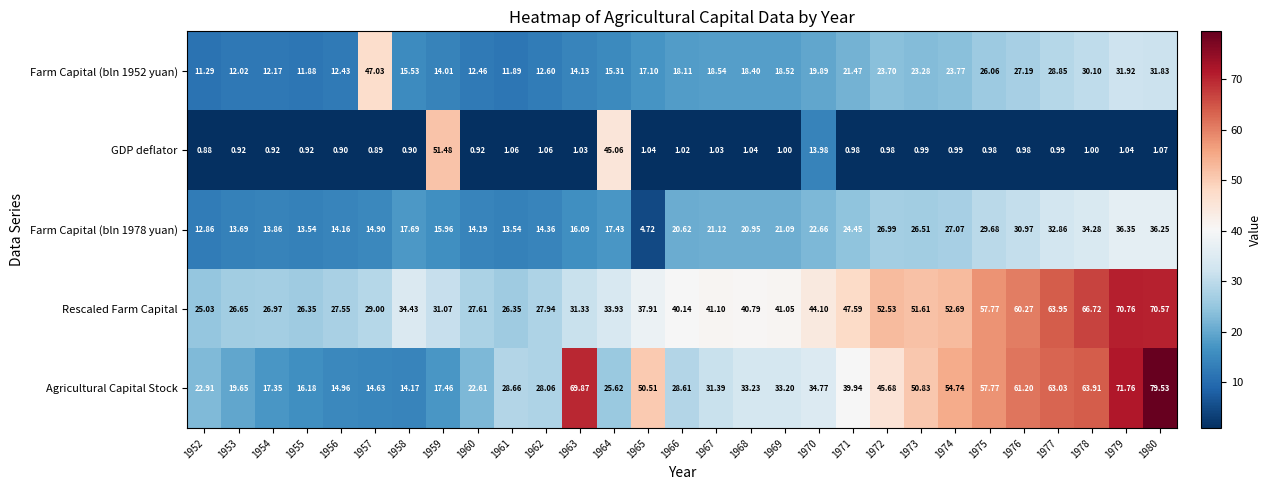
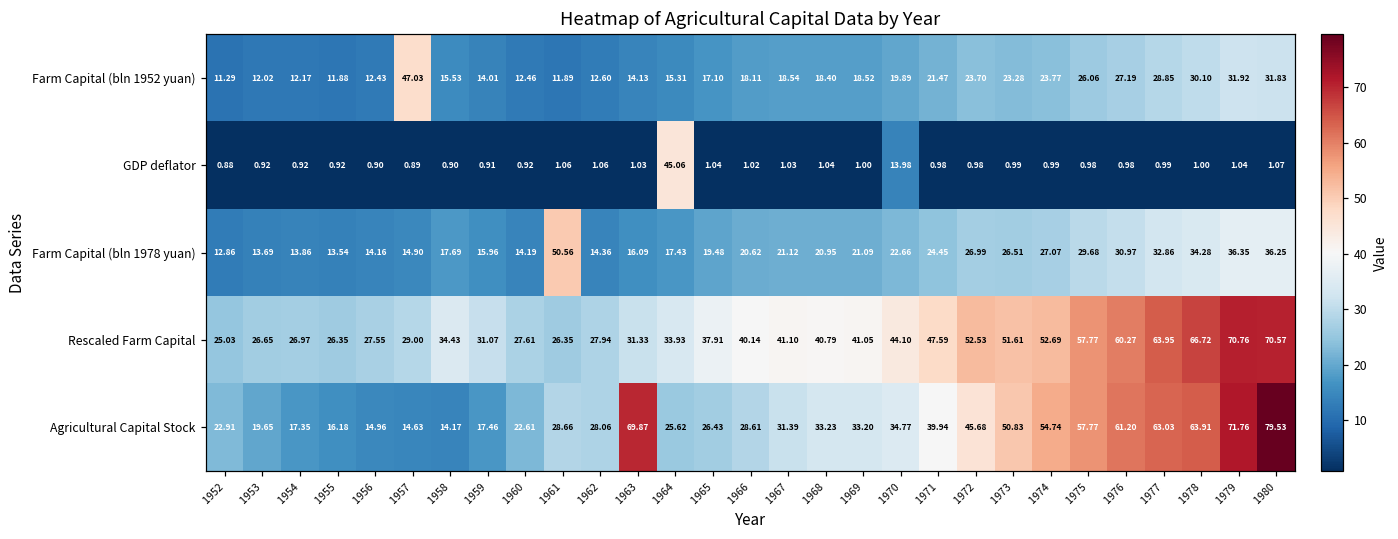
  {
    "Farm Capital (bln 1952 yuan)": {
      "1952": 11.29,
      "1953": 12.02,
      "1954": 12.17,
      "1955": 11.88,
      "1956": 12.43,
      "1957": 47.03,
      "1958": 15.53,
      "1959": 14.01,
      "1960": 12.46,
      "1961": 11.89,
      "1962": 12.60,
      "1963": 14.13,
      "1964": 15.31,
      "1965": 17.10,
      "1966": 18.11,
      "1967": 18.54,
      "1968": 18.40,
      "1969": 18.52,
      "1970": 19.89,
      "1971": 21.47,
      "1972": 23.70,
      "1973": 23.28,
      "1974": 23.77,
      "1975": 26.06,
      "1976": 27.19,
      "1977": 28.85,
      "1978": 30.10,
      "1979": 31.92,
      "1980": 31.83
    },
    "GDP deflator": {
      "1952": 0.88,
      "1953": 0.92,
      "1954": 0.92,
      "1955": 0.92,
      "1956": 0.90,
      "1957": 0.89,
      "1958": 0.90,
-     "1959": 51.48,
+     "1959": 0.91,
      "1960": 0.92,
      "1961": 1.06,
      "1962": 1.06,
      "1963": 1.03,
      "1964": 45.06,
      "1965": 1.04,
      "1966": 1.02,
      "1967": 1.03,
      "1968": 1.04,
      "1969": 1.00,
      "1970": 13.98,
      "1971": 0.98,
      "1972": 0.98,
      "1973": 0.99,
      "1974": 0.99,
      "1975": 0.98,
      "1976": 0.98,
      "1977": 0.99,
      "1978": 1.00,
      "1979": 1.04,
      "1980": 1.07
    },
    "Farm Capital (bln 1978 yuan)": {
      "1952": 12.86,
      "1953": 13.69,
      "1954": 13.86,
      "1955": 13.54,
      "1956": 14.16,
      "1957": 14.90,
      "1958": 17.69,
      "1959": 15.96,
      "1960": 14.19,
-     "1961": 13.54,
+     "1961": 50.56,
      "1962": 14.36,
      "1963": 16.09,
      "1964": 17.43,
-     "1965": 4.72,
+     "1965": 19.48,
      "1966": 20.62,
      "1967": 21.12,
      "1968": 20.95,
      "1969": 21.09,
      "1970": 22.66,
      "1971": 24.45,
      "1972": 26.99,
      "1973": 26.51,
      "1974": 27.07,
      "1975": 29.68,
      "1976": 30.97,
      "1977": 32.86,
      "1978": 34.28,
      "1979": 36.35,
      "1980": 36.25
    },
    "Rescaled Farm Capital": {
      "1952": 25.03,
      "1953": 26.65,
      "1954": 26.97,
      "1955": 26.35,
      "1956": 27.55,
      "1957": 29.00,
      "1958": 34.43,
      "1959": 31.07,
      "1960": 27.61,
      "1961": 26.35,
      "1962": 27.94,
      "1963": 31.33,
      "1964": 33.93,
      "1965": 37.91,
      "1966": 40.14,
      "1967": 41.10,
      "1968": 40.79,
      "1969": 41.05,
      "1970": 44.10,
      "1971": 47.59,
      "1972": 52.53,
      "1973": 51.61,
      "1974": 52.69,
      "1975": 57.77,
      "1976": 60.27,
      "1977": 63.95,
      "1978": 66.72,
      "1979": 70.76,
      "1980": 70.57
    },
    "Agricultural Capital Stock": {
      "1952": 22.91,
      "1953": 19.65,
      "1954": 17.35,
      "1955": 16.18,
      "1956": 14.96,
      "1957": 14.63,
      "1958": 14.17,
      "1959": 17.46,
      "1960": 22.61,
      "1961": 28.66,
      "1962": 28.06,
      "1963": 69.87,
      "1964": 25.62,
-     "1965": 50.51,
+     "1965": 26.43,
      "1966": 28.61,
      "1967": 31.39,
      "1968": 33.23,
      "1969": 33.20,
      "1970": 34.77,
      "1971": 39.94,
      "1972": 45.68,
      "1973": 50.83,
      "1974": 54.74,
      "1975": 57.77,
      "1976": 61.20,
      "1977": 63.03,
      "1978": 63.91,
      "1979": 71.76,
      "1980": 79.53
    }
  }
